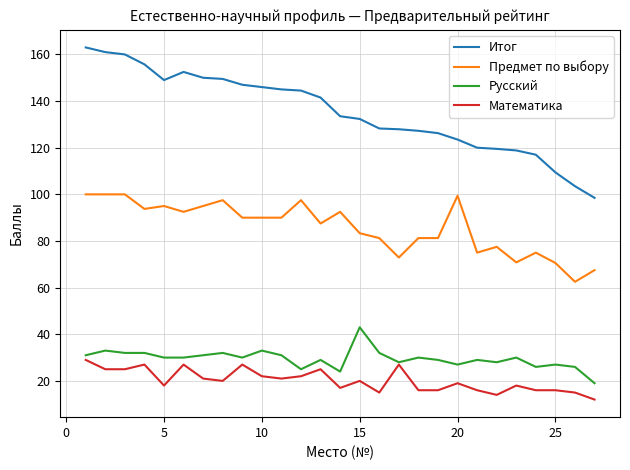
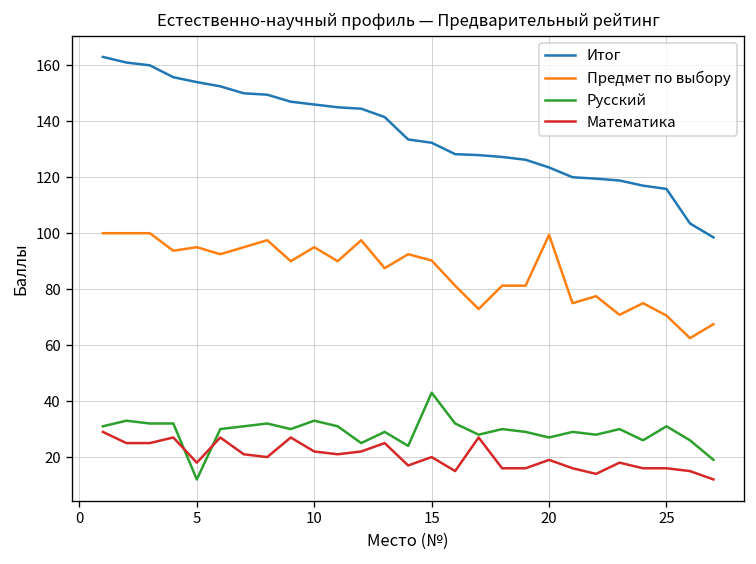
  {
    "Итог": {
-     "5": 149,
+     "5": 154,
      "10": 146,
      "15": 132,
      "20": 124,
-     "25": 109
+     "25": 116
    },
    "Предмет по выбору": {
      "5": 95,
-     "10": 90,
-     "15": 83,
+     "10": 95,
+     "15": 90,
      "20": 99,
      "25": 71
    },
    "Русский": {
-     "5": 30,
+     "5": 12,
      "10": 33,
      "15": 43,
      "20": 27,
-     "25": 27
+     "25": 31
    },
    "Математика": {
      "5": 18,
      "10": 22,
      "15": 20,
      "20": 19,
      "25": 16
    }
  }
